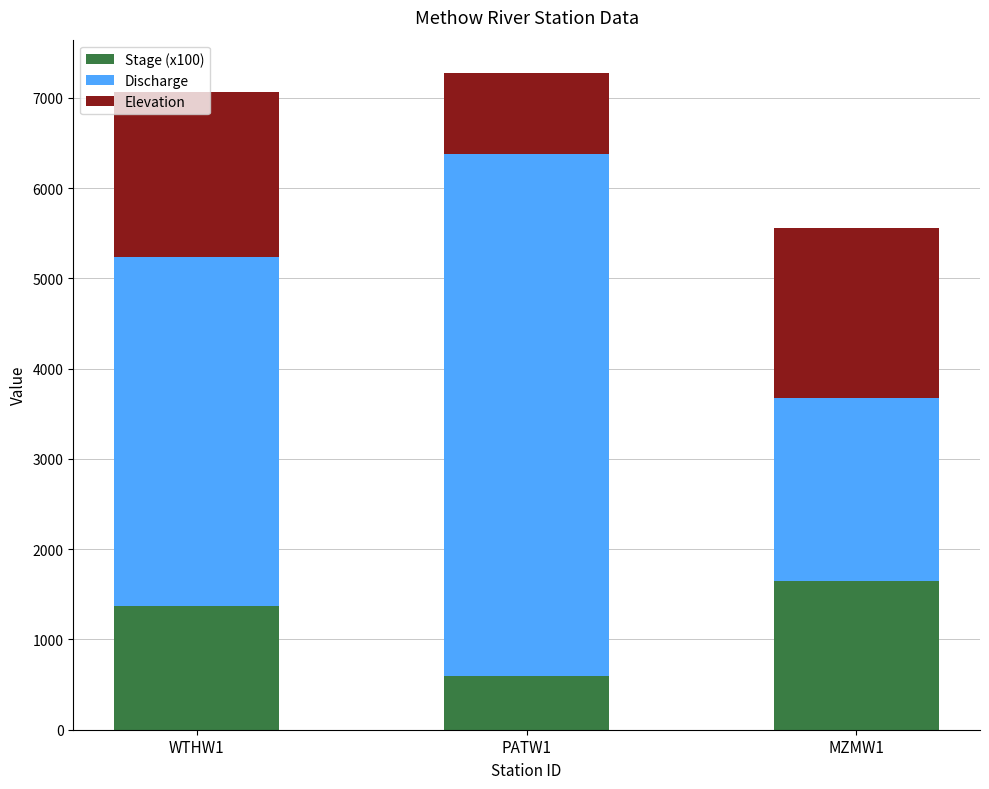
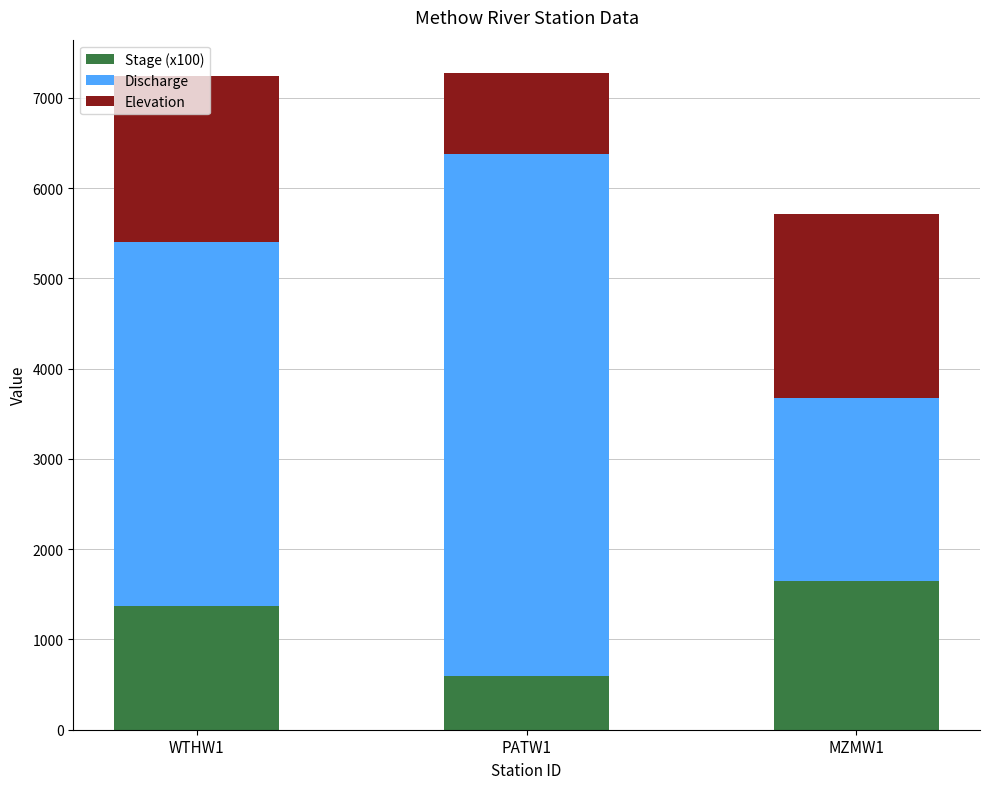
  {
    "Stage (x100)": {
      "WTHW1": 1400,
      "PATW1": 600,
      "MZMW1": 1600
    },
    "Discharge": {
-     "WTHW1": 3900,
+     "WTHW1": 4000,
      "PATW1": 5800,
      "MZMW1": 2000
    },
    "Elevation": {
      "PATW1": 900,
-     "MZMW1": 1900
+     "MZMW1": 2000
    }
  }
